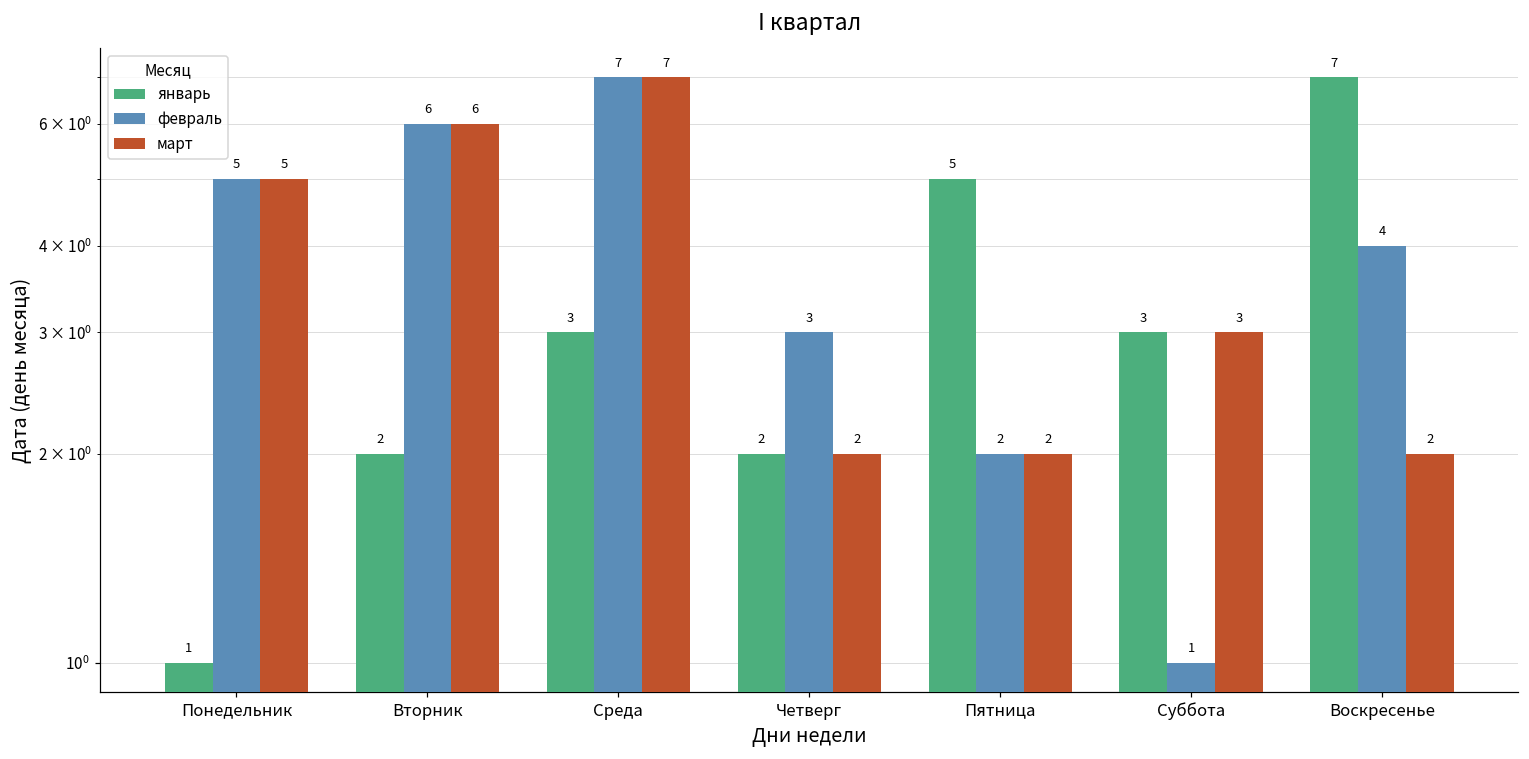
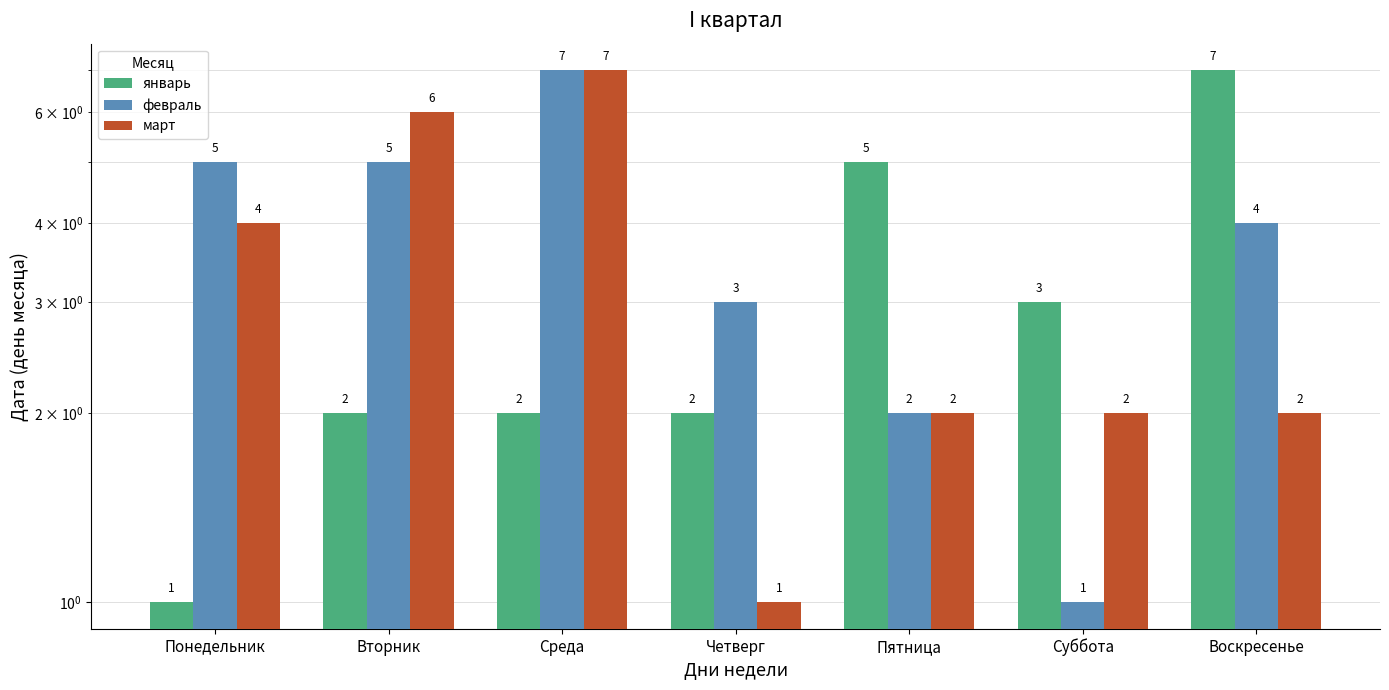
  {
    "январь": {
      "Понедельник": 1,
      "Вторник": 2,
-     "Среда": 3,
+     "Среда": 2,
      "Четверг": 2,
      "Пятница": 5,
      "Суббота": 3,
      "Воскресенье": 7
    },
    "февраль": {
      "Понедельник": 5,
-     "Вторник": 6,
+     "Вторник": 5,
      "Среда": 7,
      "Четверг": 3,
      "Пятница": 2,
      "Суббота": 1,
      "Воскресенье": 4
    },
    "март": {
-     "Понедельник": 5,
+     "Понедельник": 4,
      "Вторник": 6,
      "Среда": 7,
-     "Четверг": 2,
+     "Четверг": 1,
      "Пятница": 2,
-     "Суббота": 3,
+     "Суббота": 2,
      "Воскресенье": 2
    }
  }
